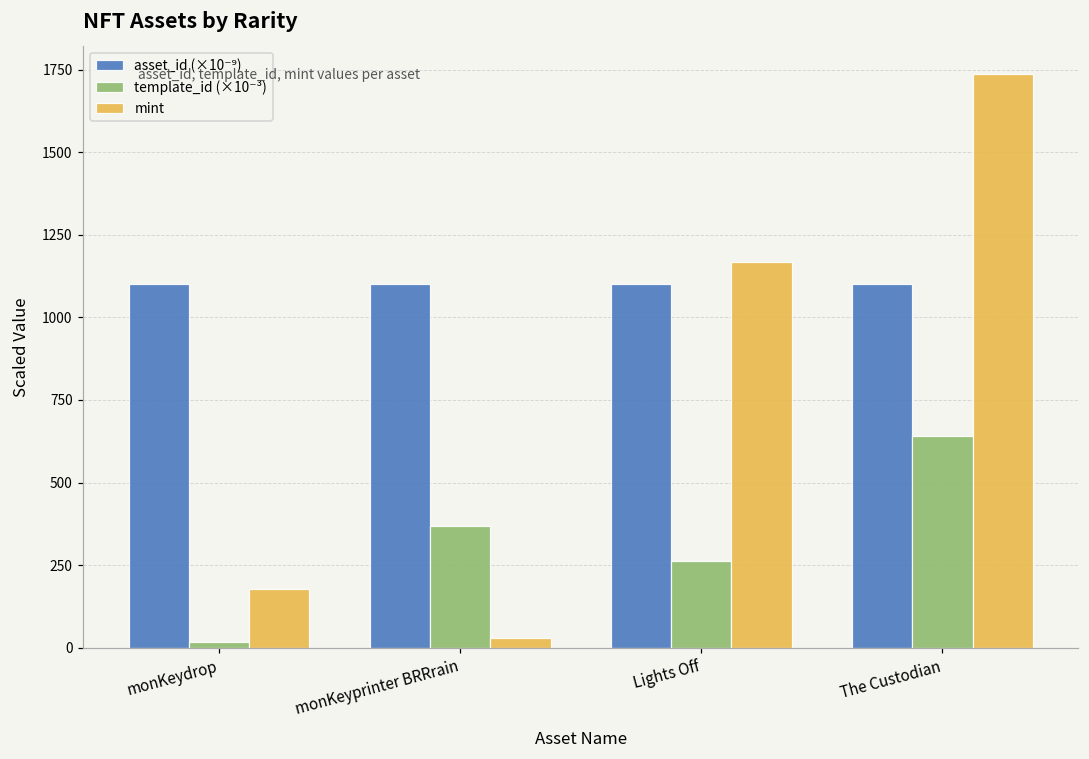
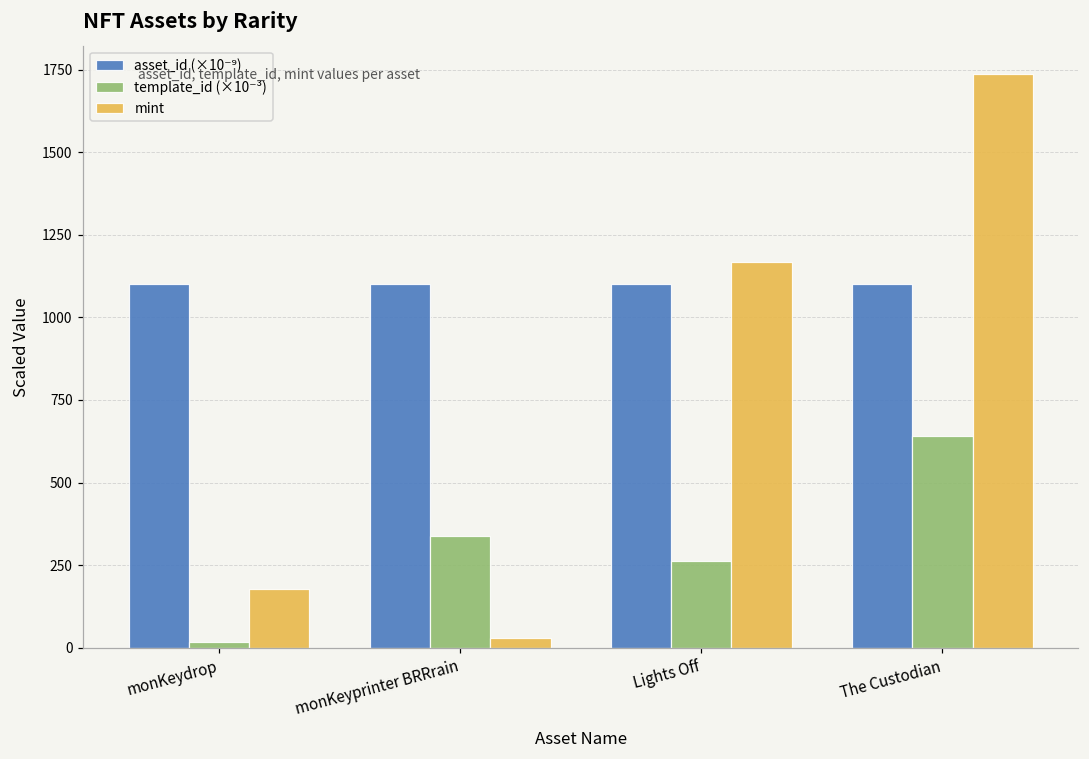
  {
    "asset_id (×10⁻⁹)": {
      "monKeydrop": 1100,
      "monKeyprinter BRRrain": 1100,
      "Lights Off": 1100,
      "The Custodian": 1100
    },
    "template_id (×10⁻³)": {
      "monKeydrop": 20,
-     "monKeyprinter BRRrain": 370,
+     "monKeyprinter BRRrain": 340,
      "Lights Off": 260,
      "The Custodian": 640
    },
    "mint": {
      "monKeydrop": 180,
      "monKeyprinter BRRrain": 30,
      "Lights Off": 1170,
      "The Custodian": 1740
    }
  }
